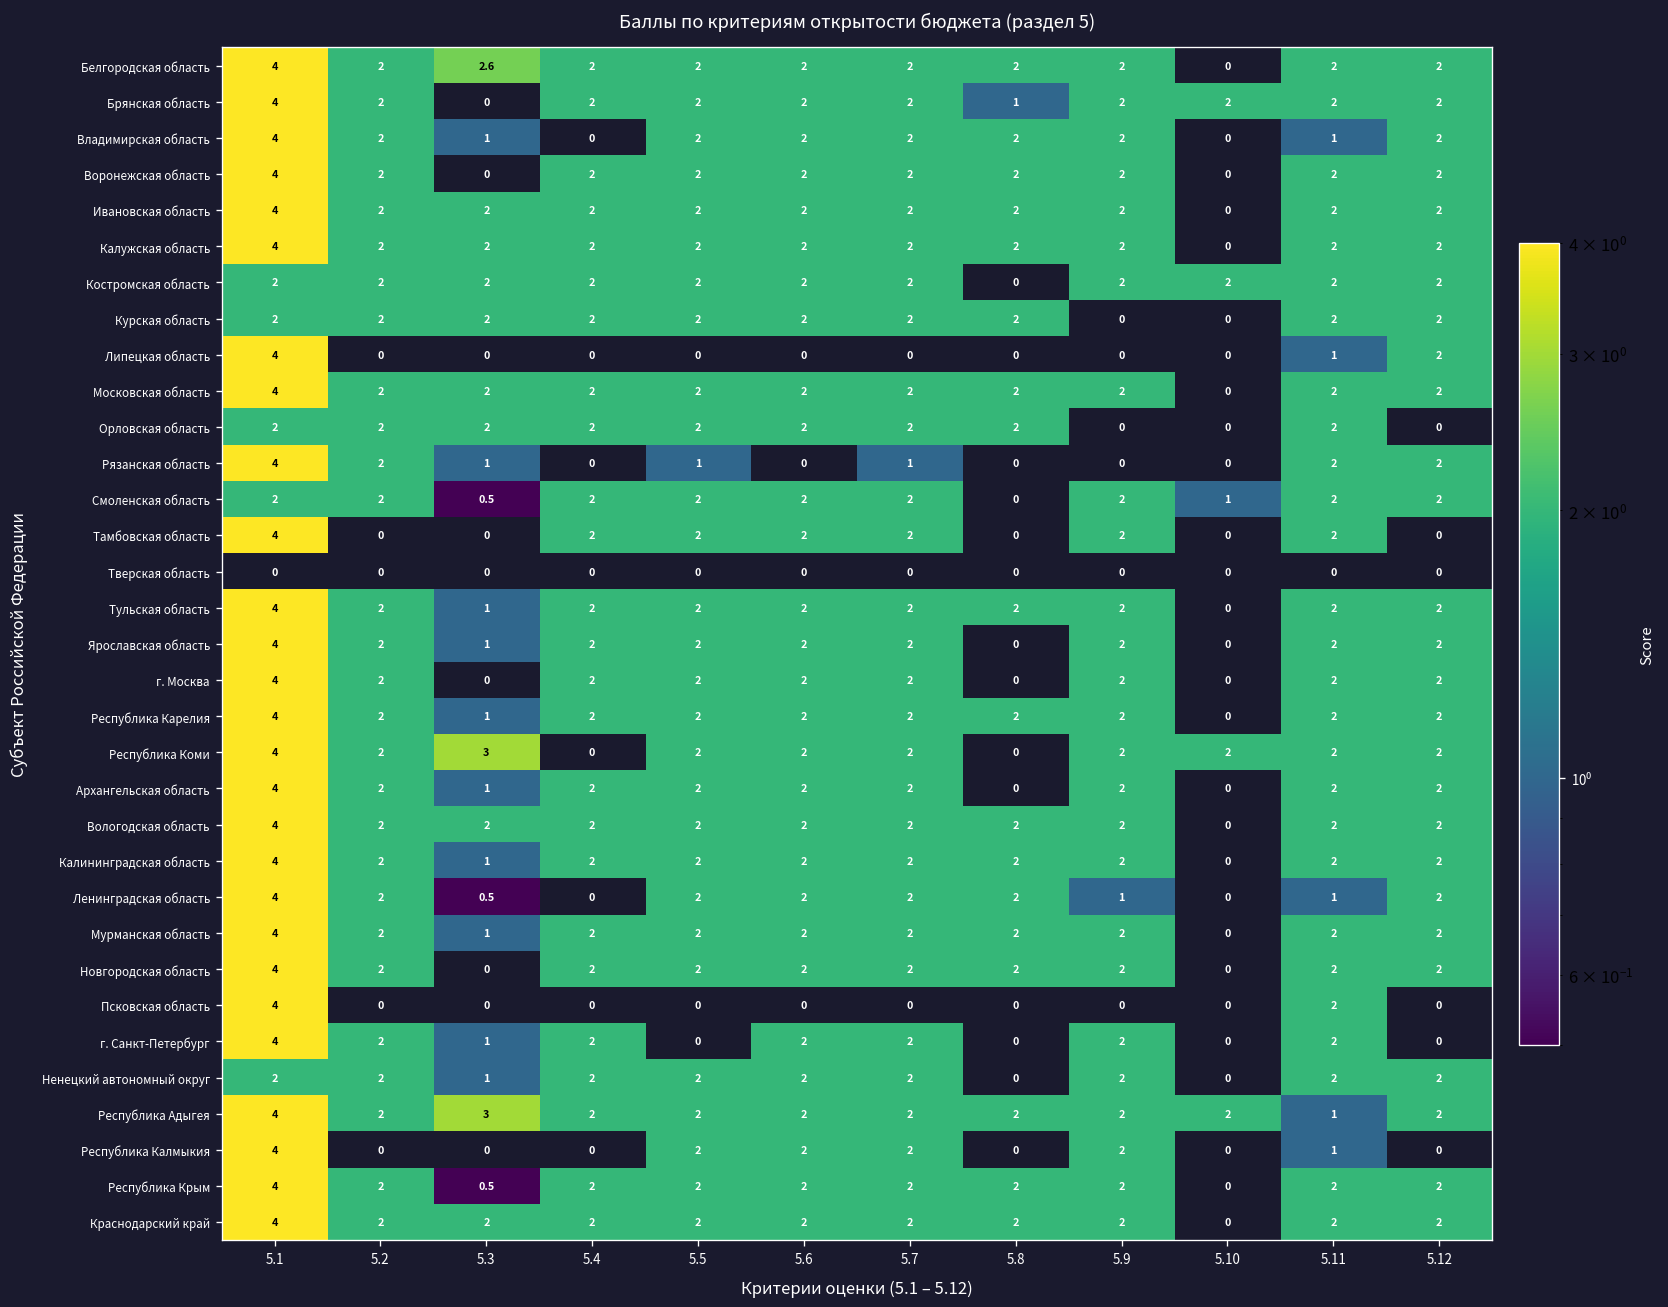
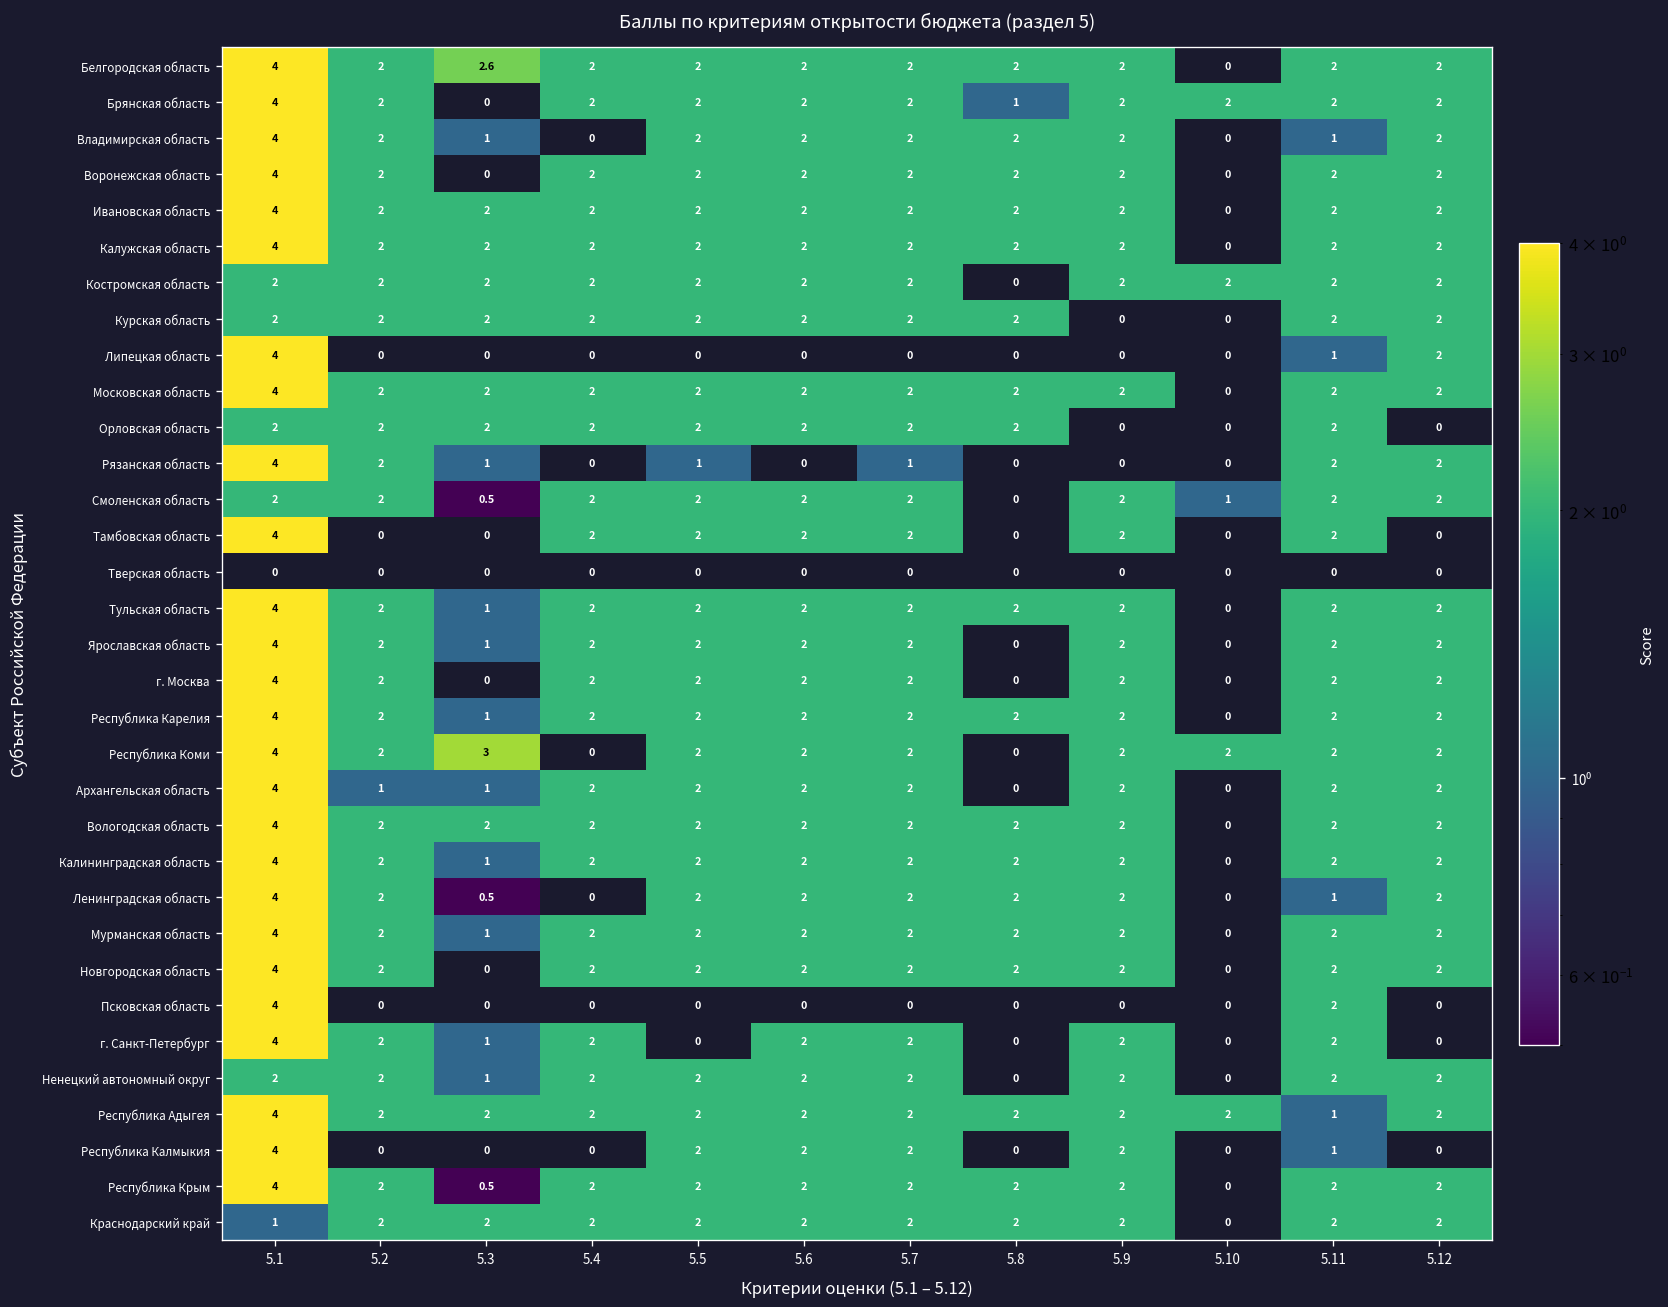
  {
    "Архангельская область": {
      "5.1": 4,
-     "5.2": 2,
+     "5.2": 1,
      "5.3": 1,
      "5.4": 2,
      "5.5": 2,
      "5.6": 2,
      "5.7": 2,
      "5.9": 2,
      "5.11": 2,
      "5.12": 2
    },
    "Ленинградская область": {
      "5.1": 4,
      "5.2": 2,
      "5.3": 0.5,
      "5.5": 2,
      "5.6": 2,
      "5.7": 2,
      "5.8": 2,
-     "5.9": 1,
+     "5.9": 2,
      "5.11": 1,
      "5.12": 2
    },
    "Республика Адыгея": {
      "5.1": 4,
      "5.2": 2,
-     "5.3": 3,
+     "5.3": 2,
      "5.4": 2,
      "5.5": 2,
      "5.6": 2,
      "5.7": 2,
      "5.8": 2,
      "5.9": 2,
      "5.10": 2,
      "5.11": 1,
      "5.12": 2
    },
    "Краснодарский край": {
-     "5.1": 4,
+     "5.1": 1,
      "5.2": 2,
      "5.3": 2,
      "5.4": 2,
      "5.5": 2,
      "5.6": 2,
      "5.7": 2,
      "5.8": 2,
      "5.9": 2,
      "5.11": 2,
      "5.12": 2
    }
  }
